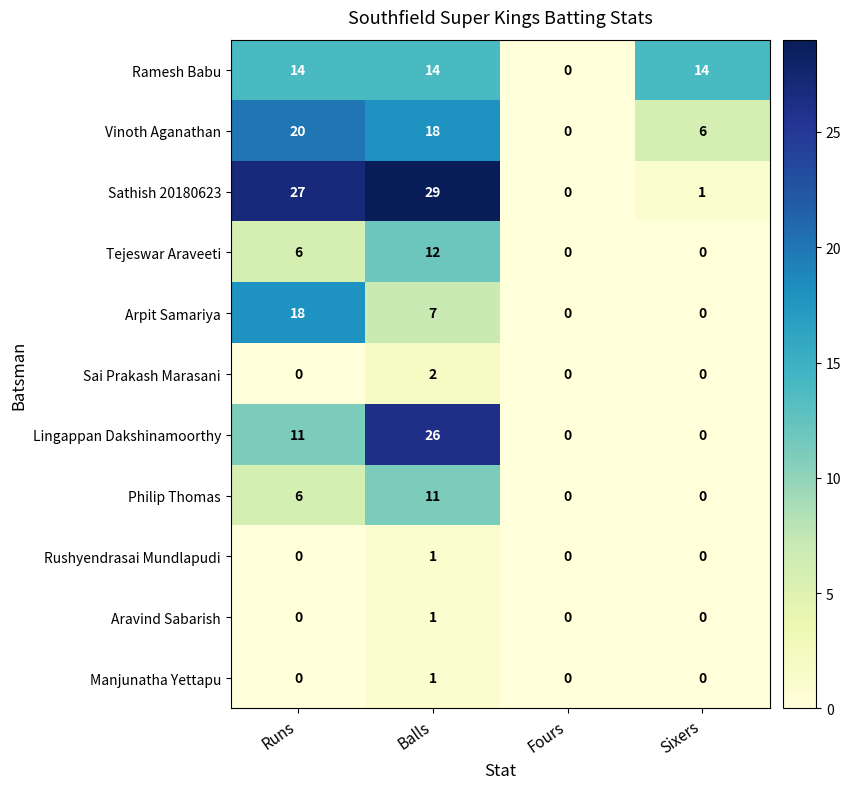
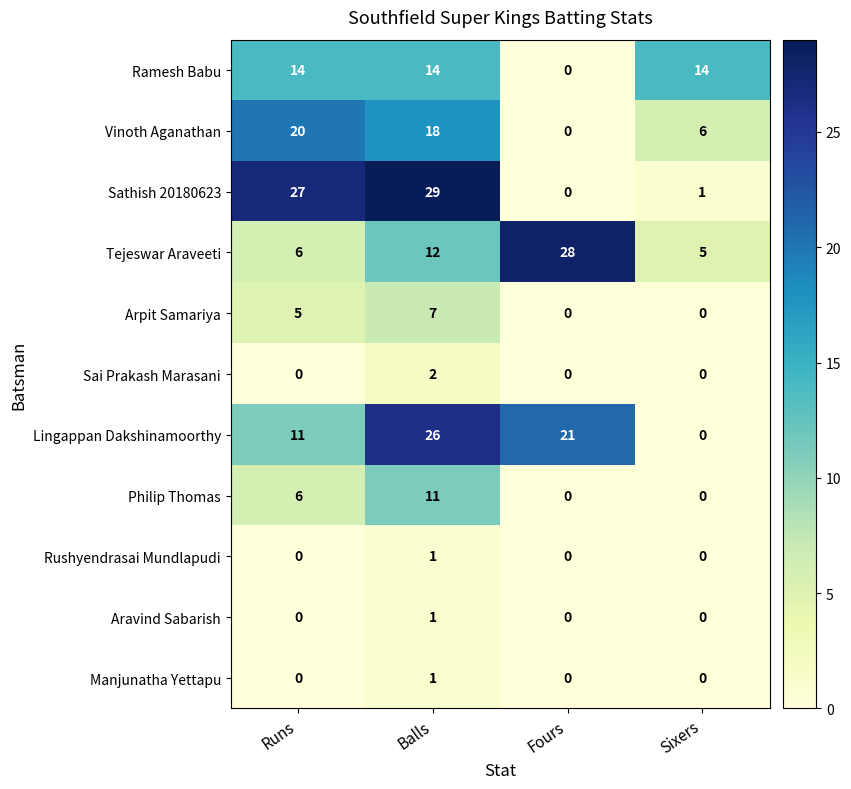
  {
    "Ramesh Babu": {
      "Runs": 14,
      "Balls": 14,
      "Fours": 0,
      "Sixers": 14
    },
    "Vinoth Aganathan": {
      "Runs": 20,
      "Balls": 18,
      "Fours": 0,
      "Sixers": 6
    },
    "Sathish 20180623": {
      "Runs": 27,
      "Balls": 29,
      "Fours": 0,
      "Sixers": 1
    },
    "Tejeswar Araveeti": {
      "Runs": 6,
      "Balls": 12,
-     "Fours": 0,
-     "Sixers": 0
+     "Fours": 28,
+     "Sixers": 5
    },
    "Arpit Samariya": {
-     "Runs": 18,
+     "Runs": 5,
      "Balls": 7,
      "Fours": 0,
      "Sixers": 0
    },
    "Sai Prakash Marasani": {
      "Runs": 0,
      "Balls": 2,
      "Fours": 0,
      "Sixers": 0
    },
    "Lingappan Dakshinamoorthy": {
      "Runs": 11,
      "Balls": 26,
-     "Fours": 0,
+     "Fours": 21,
      "Sixers": 0
    },
    "Philip Thomas": {
      "Runs": 6,
      "Balls": 11,
      "Fours": 0,
      "Sixers": 0
    },
    "Rushyendrasai Mundlapudi": {
      "Runs": 0,
      "Balls": 1,
      "Fours": 0,
      "Sixers": 0
    },
    "Aravind Sabarish": {
      "Runs": 0,
      "Balls": 1,
      "Fours": 0,
      "Sixers": 0
    },
    "Manjunatha Yettapu": {
      "Runs": 0,
      "Balls": 1,
      "Fours": 0,
      "Sixers": 0
    }
  }
